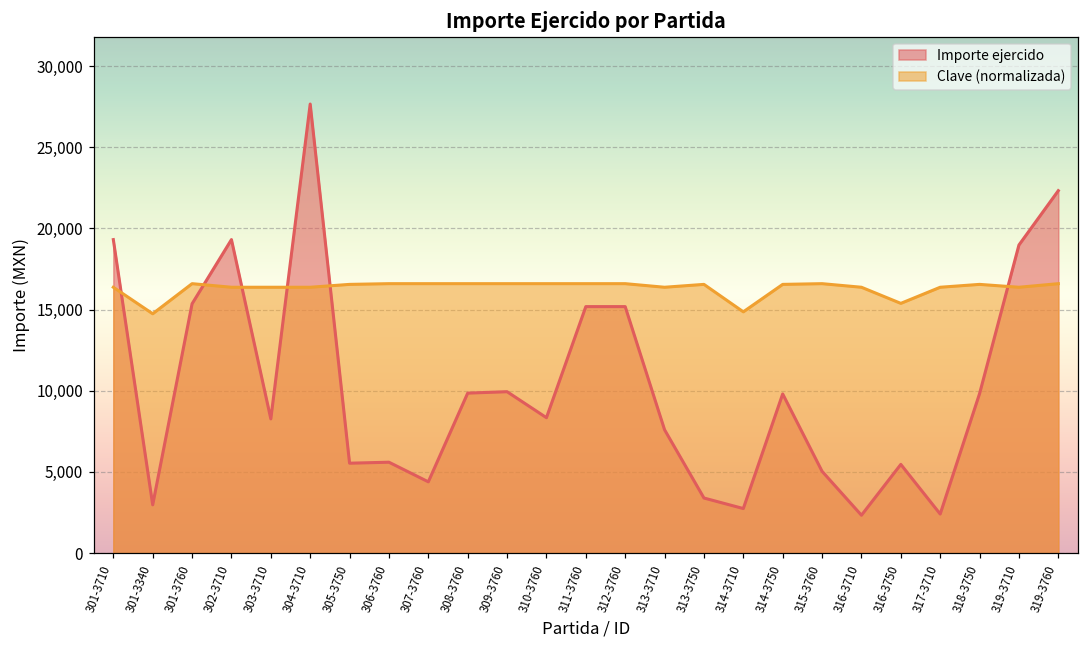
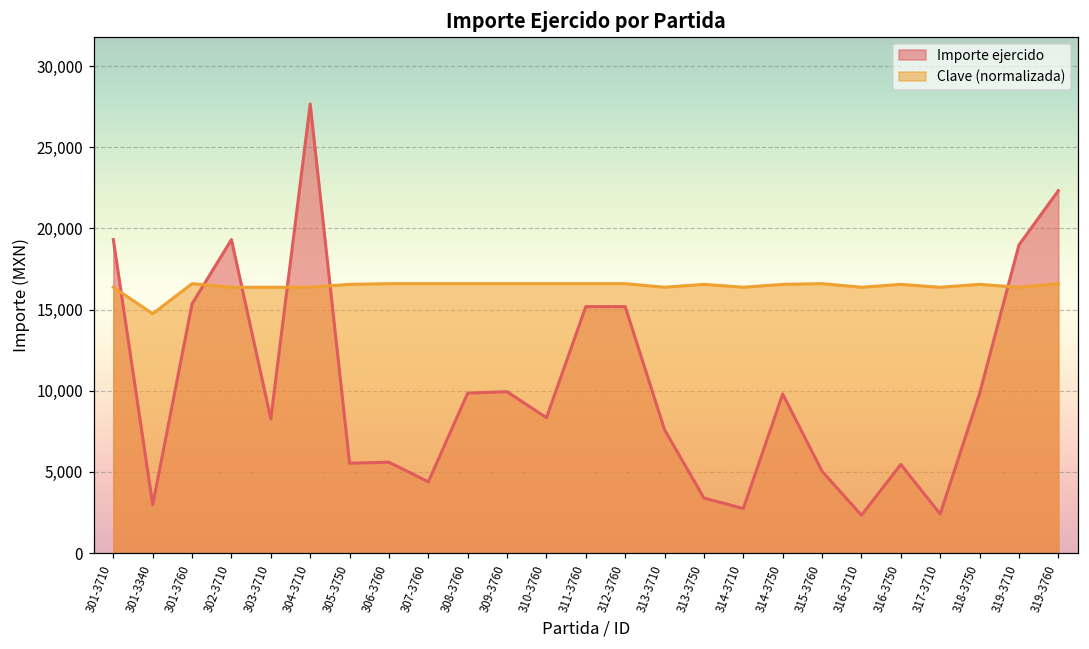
  {
    "Importe ejercido": {
      "301-3710": "19,300",
      "301-3340": "3,000",
      "301-3760": "15,400",
      "302-3710": "19,300",
      "303-3710": "8,300",
      "304-3710": "27,700",
      "305-3750": "5,500",
      "306-3760": "5,600",
      "307-3760": "4,400",
      "308-3760": "9,900",
      "309-3760": "9,900",
      "310-3760": "8,300",
      "311-3760": "15,200",
      "312-3760": "15,200",
      "313-3710": "7,600",
      "313-3750": "3,400",
      "314-3710": "2,700",
      "314-3750": "9,800",
      "315-3760": "5,000",
      "316-3710": "2,300",
      "316-3750": "5,500",
      "317-3710": "2,400",
      "318-3750": "9,800",
      "319-3710": "19,000",
      "319-3760": "22,300"
    },
    "Clave (normalizada)": {
      "301-3710": "16,400",
      "301-3340": "14,700",
      "301-3760": "16,600",
      "302-3710": "16,400",
      "303-3710": "16,400",
      "304-3710": "16,400",
      "305-3750": "16,600",
      "306-3760": "16,600",
      "307-3760": "16,600",
      "308-3760": "16,600",
      "309-3760": "16,600",
      "310-3760": "16,600",
      "311-3760": "16,600",
      "312-3760": "16,600",
      "313-3710": "16,400",
      "313-3750": "16,600",
-     "314-3710": "14,900",
+     "314-3710": "16,400",
      "314-3750": "16,600",
      "315-3760": "16,600",
      "316-3710": "16,400",
-     "316-3750": "15,400",
+     "316-3750": "16,600",
      "317-3710": "16,400",
      "318-3750": "16,600",
      "319-3710": "16,400",
      "319-3760": "16,600"
    }
  }
